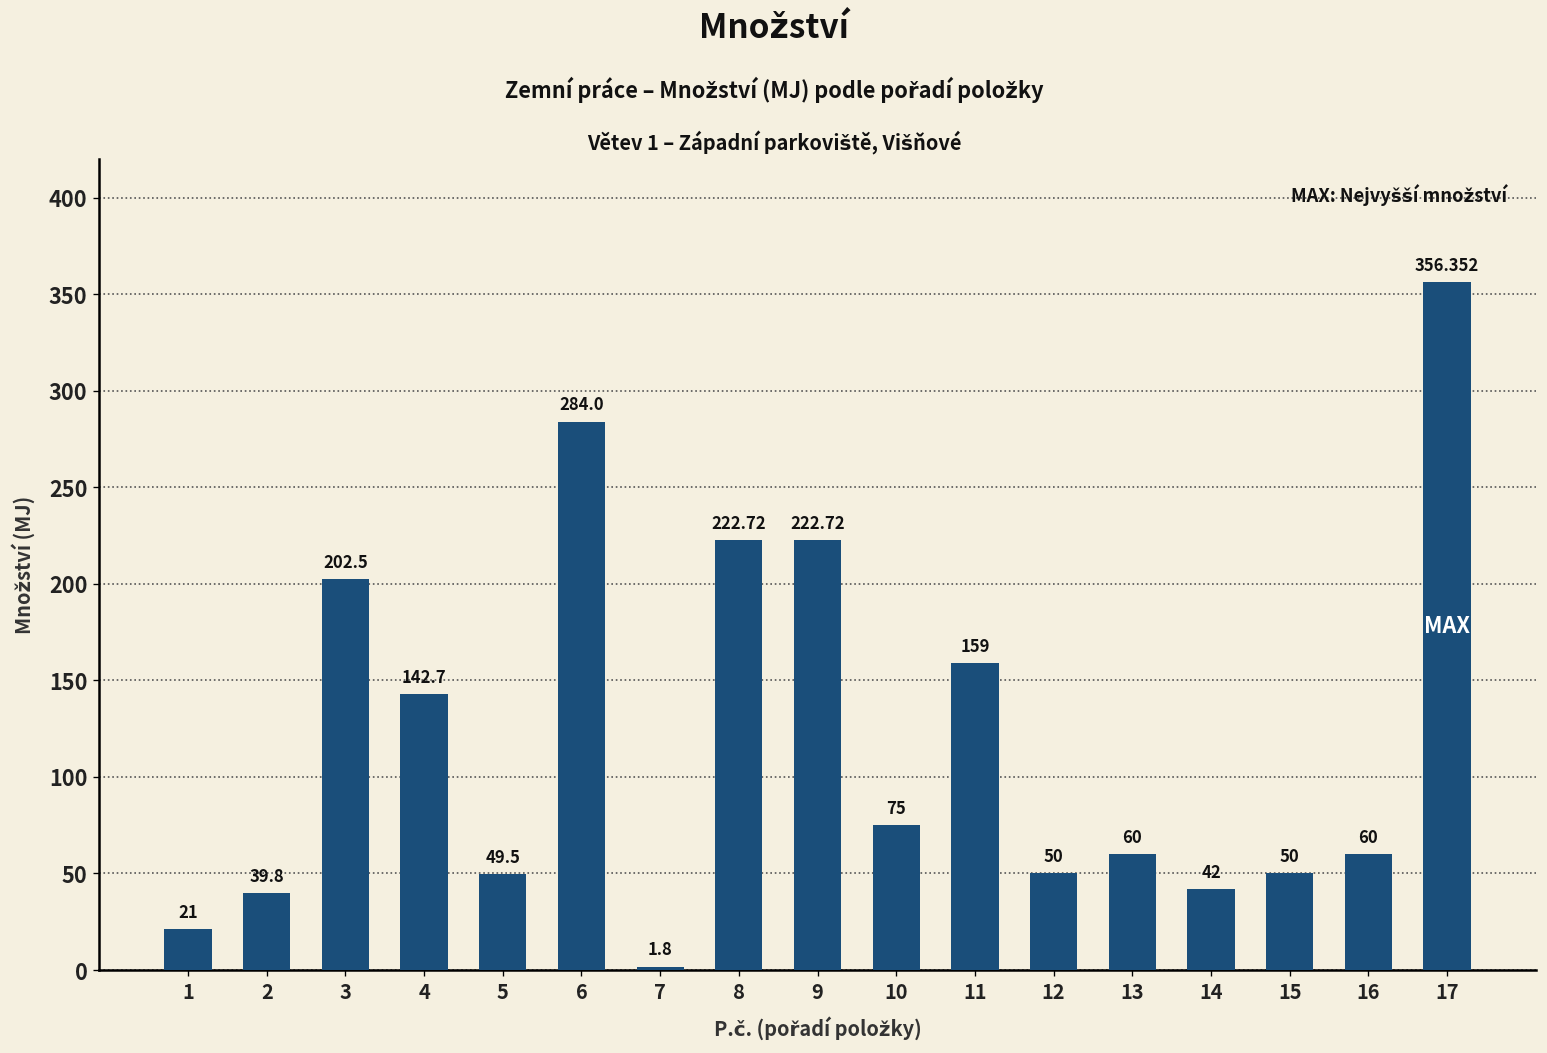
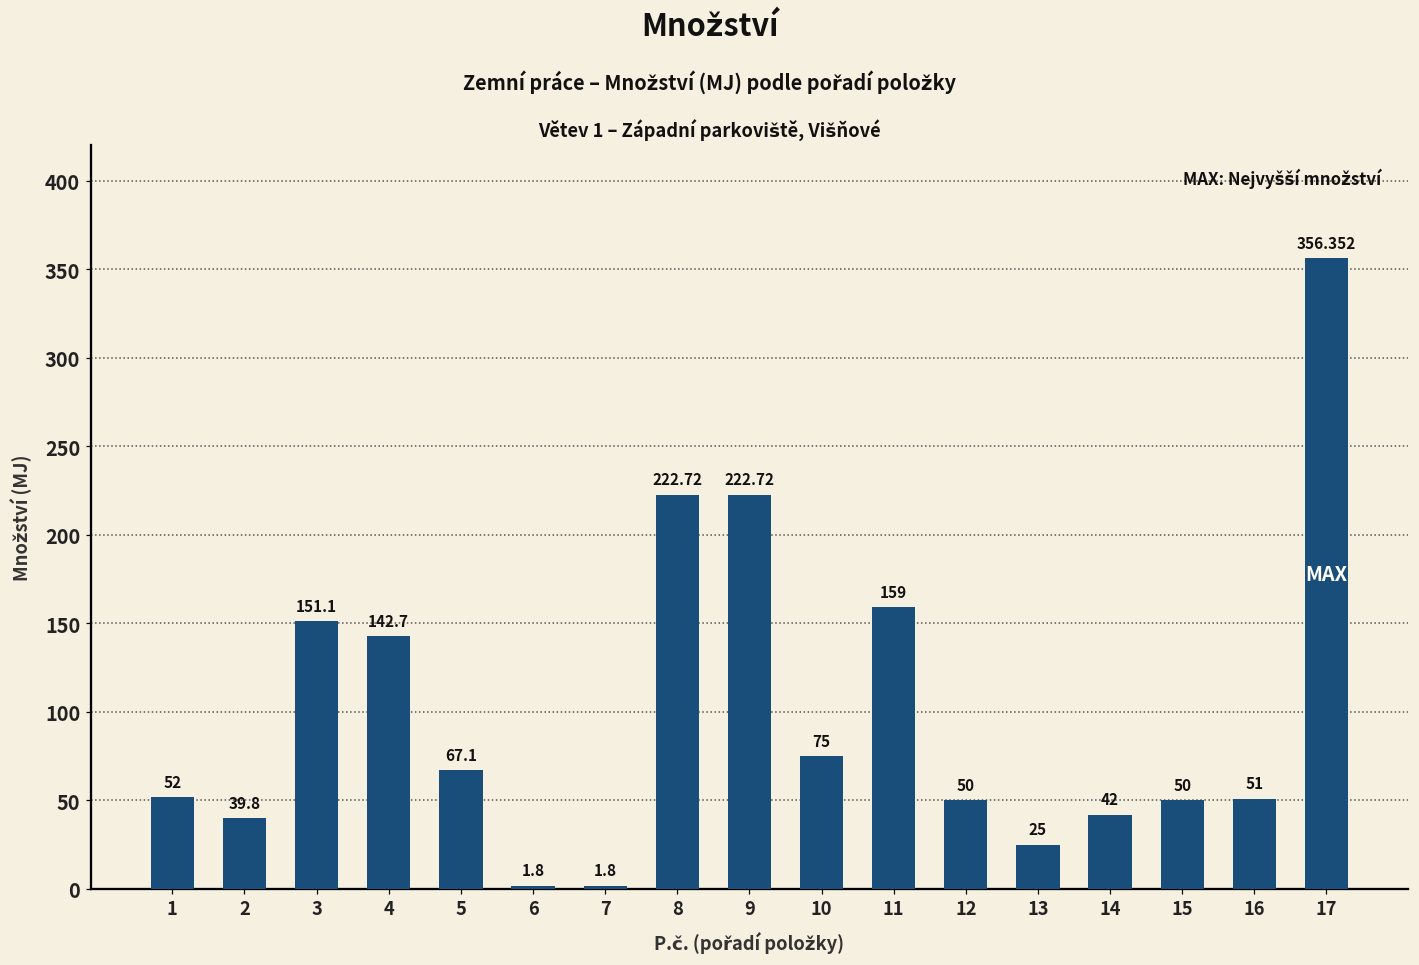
  {
-   "1": 21,
+   "1": 52,
    "2": 39.8,
-   "3": 202.5,
+   "3": 151.1,
    "4": 142.7,
-   "5": 49.5,
-   "6": 284.0,
+   "5": 67.1,
+   "6": 1.8,
    "7": 1.8,
    "8": 222.72,
    "9": 222.72,
    "10": 75,
    "11": 159,
    "12": 50,
-   "13": 60,
+   "13": 25,
    "14": 42,
    "15": 50,
-   "16": 60,
+   "16": 51,
    "17": 356.352
  }
